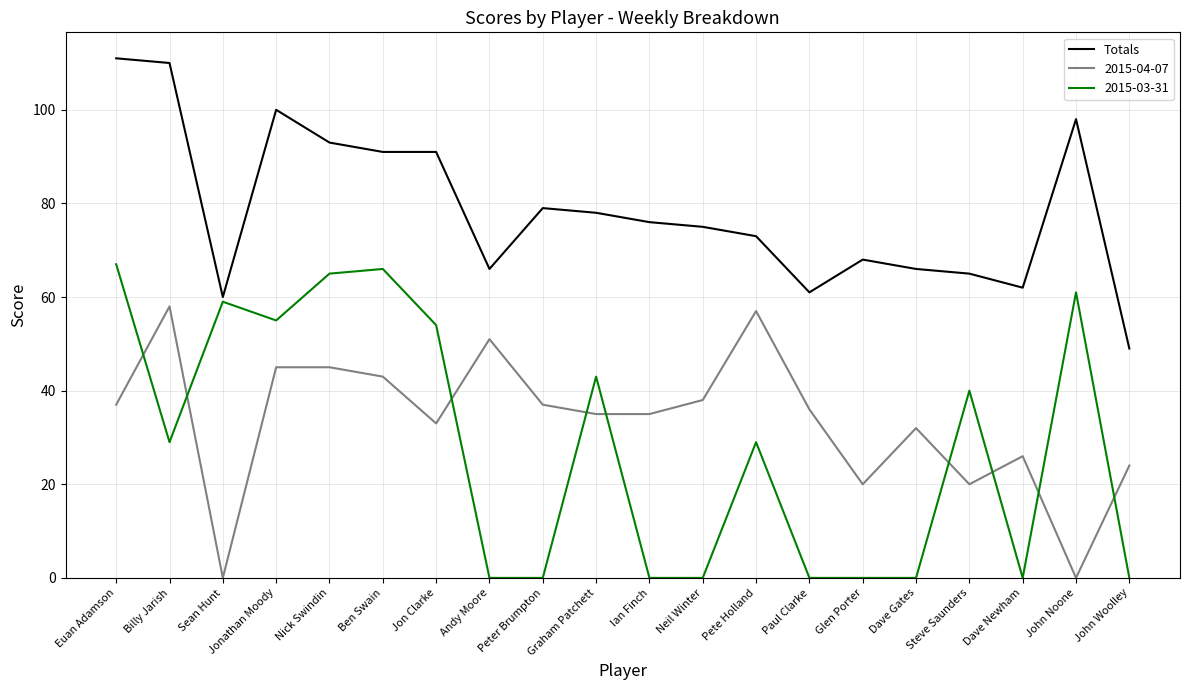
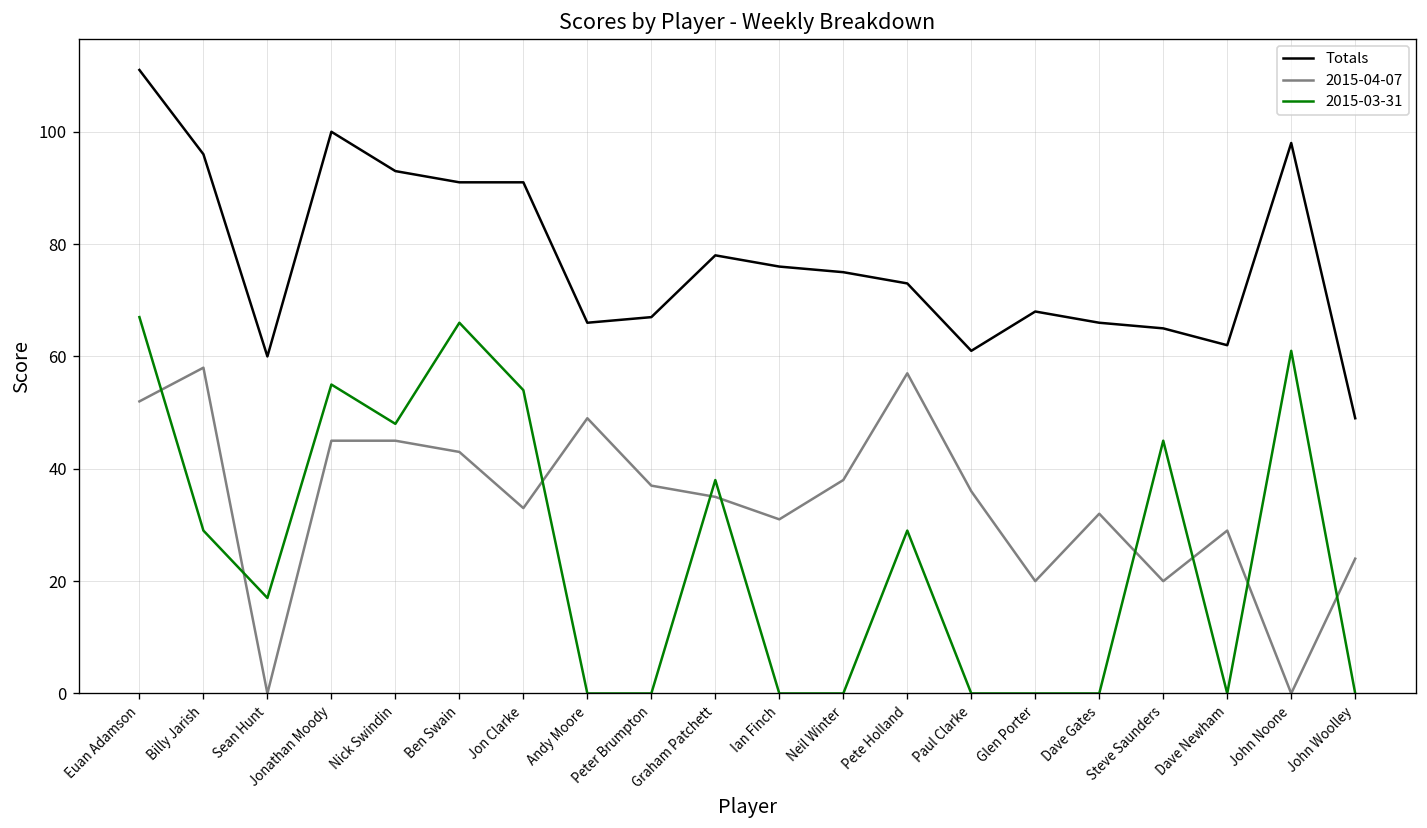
  {
    "Totals": {
      "Euan Adamson": 111,
-     "Billy Jarish": 110,
+     "Billy Jarish": 96,
      "Sean Hunt": 60,
      "Jonathan Moody": 100,
      "Nick Swindin": 93,
      "Ben Swain": 91,
      "Jon Clarke": 91,
      "Andy Moore": 66,
-     "Peter Brumpton": 79,
+     "Peter Brumpton": 67,
      "Graham Patchett": 78,
      "Ian Finch": 76,
      "Neil Winter": 75,
      "Pete Holland": 73,
      "Paul Clarke": 61,
      "Glen Porter": 68,
      "Dave Gates": 66,
      "Steve Saunders": 65,
      "Dave Newham": 62,
      "John Noone": 98,
      "John Woolley": 49
    },
    "2015-04-07": {
-     "Euan Adamson": 37,
+     "Euan Adamson": 52,
      "Billy Jarish": 58,
      "Sean Hunt": 0,
      "Jonathan Moody": 45,
      "Nick Swindin": 45,
      "Ben Swain": 43,
      "Jon Clarke": 33,
-     "Andy Moore": 51,
+     "Andy Moore": 49,
      "Peter Brumpton": 37,
      "Graham Patchett": 35,
-     "Ian Finch": 35,
+     "Ian Finch": 31,
      "Neil Winter": 38,
      "Pete Holland": 57,
      "Paul Clarke": 36,
      "Glen Porter": 20,
      "Dave Gates": 32,
      "Steve Saunders": 20,
-     "Dave Newham": 26,
+     "Dave Newham": 29,
      "John Noone": 0,
      "John Woolley": 24
    },
    "2015-03-31": {
      "Euan Adamson": 67,
      "Billy Jarish": 29,
-     "Sean Hunt": 59,
+     "Sean Hunt": 17,
      "Jonathan Moody": 55,
-     "Nick Swindin": 65,
+     "Nick Swindin": 48,
      "Ben Swain": 66,
      "Jon Clarke": 54,
      "Andy Moore": 0,
      "Peter Brumpton": 0,
-     "Graham Patchett": 43,
+     "Graham Patchett": 38,
      "Ian Finch": 0,
      "Neil Winter": 0,
      "Pete Holland": 29,
      "Paul Clarke": 0,
      "Glen Porter": 0,
      "Dave Gates": 0,
-     "Steve Saunders": 40,
+     "Steve Saunders": 45,
      "Dave Newham": 0,
      "John Noone": 61,
      "John Woolley": 0
    }
  }
